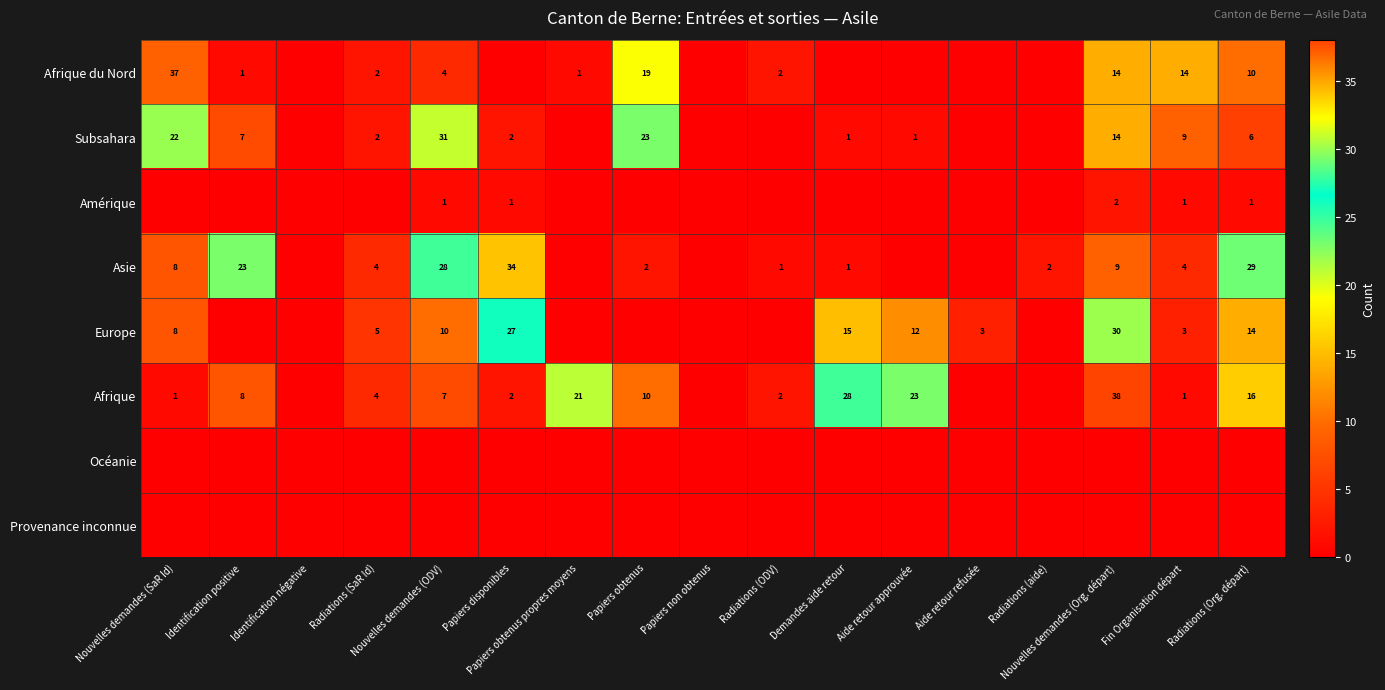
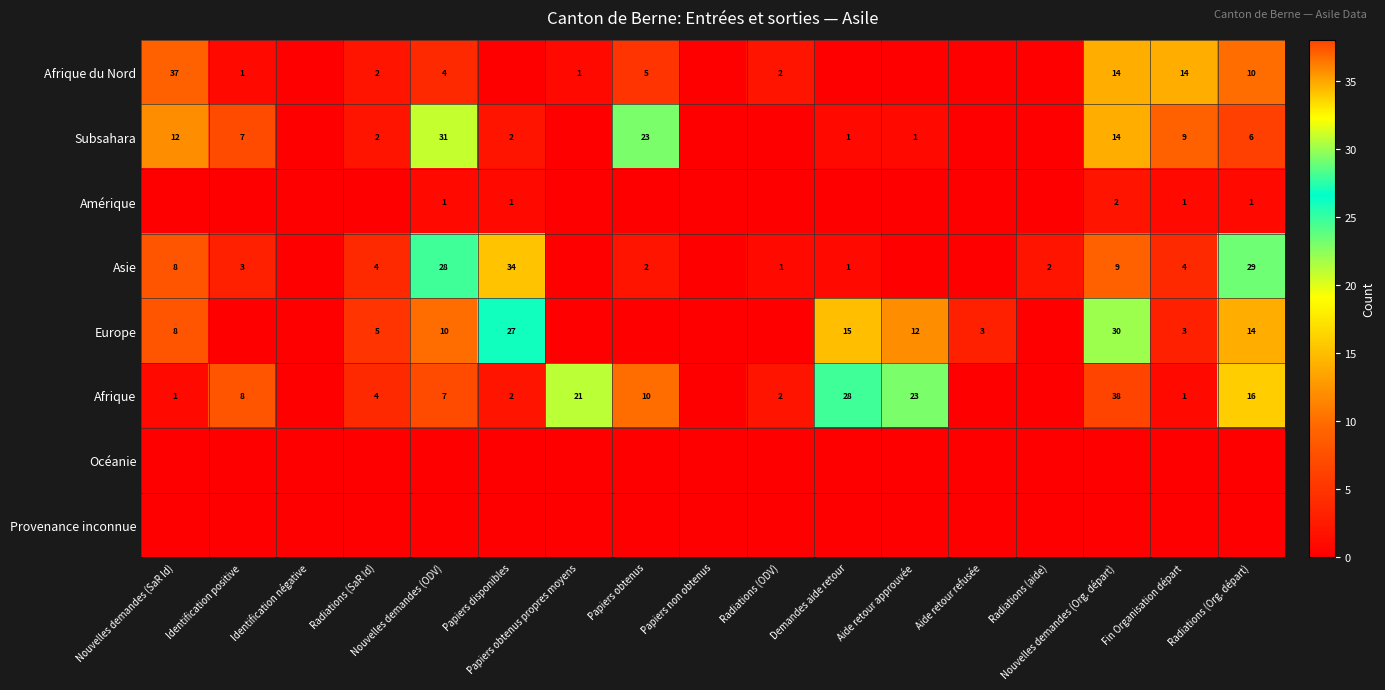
  {
    "Afrique du Nord": {
      "Nouvelles demandes (SaR Id)": 37,
      "Identification positive": 1,
      "Radiations (SaR Id)": 2,
      "Nouvelles demandes (ODV)": 4,
      "Papiers obtenus propres moyens": 1,
-     "Papiers obtenus": 19,
+     "Papiers obtenus": 5,
      "Radiations (ODV)": 2,
      "Nouvelles demandes (Org. départ)": 14,
      "Fin Organisation départ": 14,
      "Radiations (Org. départ)": 10
    },
    "Subsahara": {
-     "Nouvelles demandes (SaR Id)": 22,
+     "Nouvelles demandes (SaR Id)": 12,
      "Identification positive": 7,
      "Radiations (SaR Id)": 2,
      "Nouvelles demandes (ODV)": 31,
      "Papiers disponibles": 2,
      "Papiers obtenus": 23,
      "Demandes aide retour": 1,
      "Aide retour approuvée": 1,
      "Nouvelles demandes (Org. départ)": 14,
      "Fin Organisation départ": 9,
      "Radiations (Org. départ)": 6
    },
    "Amérique": {
      "Nouvelles demandes (ODV)": 1,
      "Papiers disponibles": 1,
      "Nouvelles demandes (Org. départ)": 2,
      "Fin Organisation départ": 1,
      "Radiations (Org. départ)": 1
    },
    "Asie": {
      "Nouvelles demandes (SaR Id)": 8,
-     "Identification positive": 23,
+     "Identification positive": 3,
      "Radiations (SaR Id)": 4,
      "Nouvelles demandes (ODV)": 28,
      "Papiers disponibles": 34,
      "Papiers obtenus": 2,
      "Radiations (ODV)": 1,
      "Demandes aide retour": 1,
      "Radiations (aide)": 2,
      "Nouvelles demandes (Org. départ)": 9,
      "Fin Organisation départ": 4,
      "Radiations (Org. départ)": 29
    },
    "Europe": {
      "Nouvelles demandes (SaR Id)": 8,
      "Radiations (SaR Id)": 5,
      "Nouvelles demandes (ODV)": 10,
      "Papiers disponibles": 27,
      "Demandes aide retour": 15,
      "Aide retour approuvée": 12,
      "Aide retour refusée": 3,
      "Nouvelles demandes (Org. départ)": 30,
      "Fin Organisation départ": 3,
      "Radiations (Org. départ)": 14
    },
    "Afrique": {
      "Nouvelles demandes (SaR Id)": 1,
      "Identification positive": 8,
      "Radiations (SaR Id)": 4,
      "Nouvelles demandes (ODV)": 7,
      "Papiers disponibles": 2,
      "Papiers obtenus propres moyens": 21,
      "Papiers obtenus": 10,
      "Radiations (ODV)": 2,
      "Demandes aide retour": 28,
      "Aide retour approuvée": 23,
      "Nouvelles demandes (Org. départ)": 38,
      "Fin Organisation départ": 1,
      "Radiations (Org. départ)": 16
    }
  }
